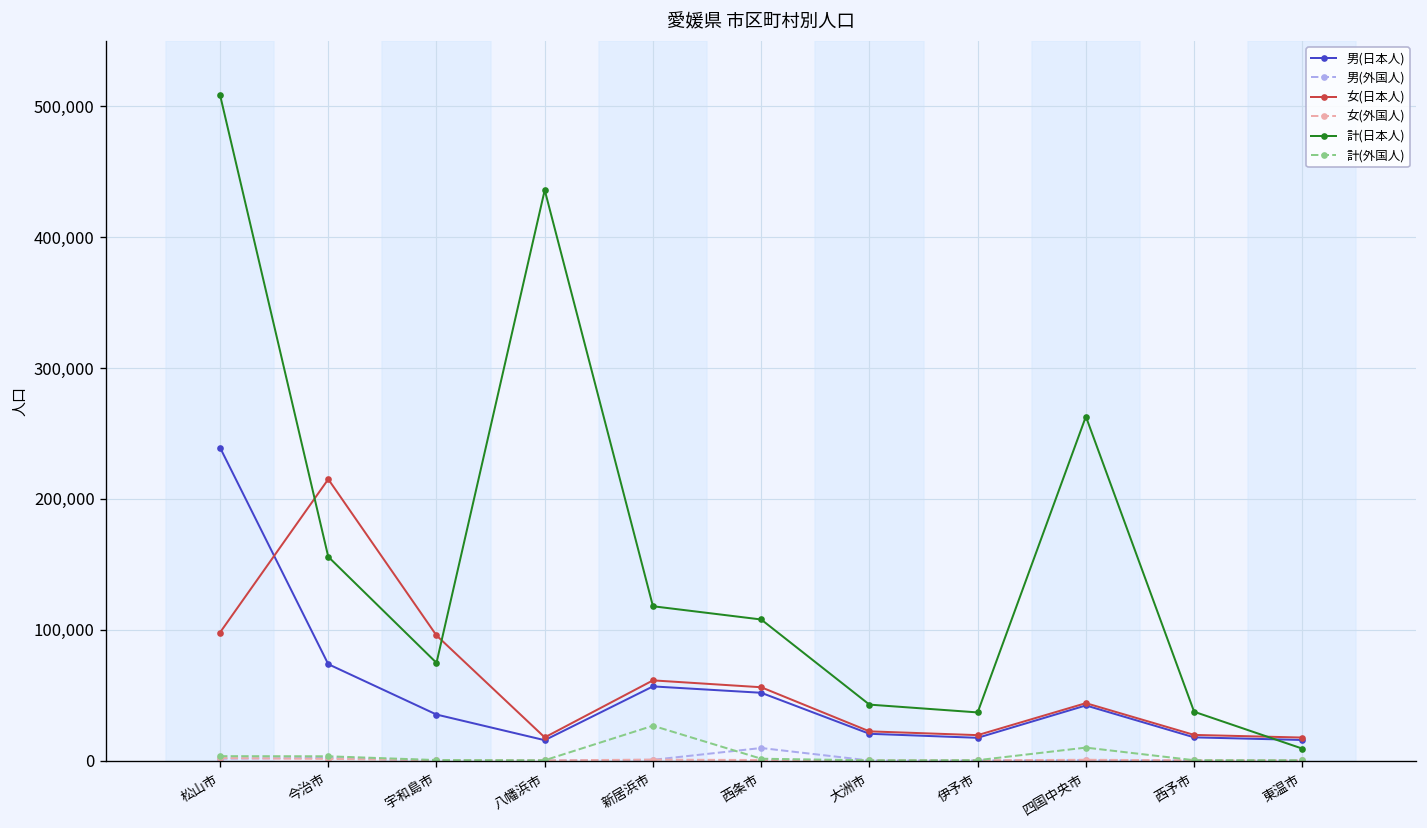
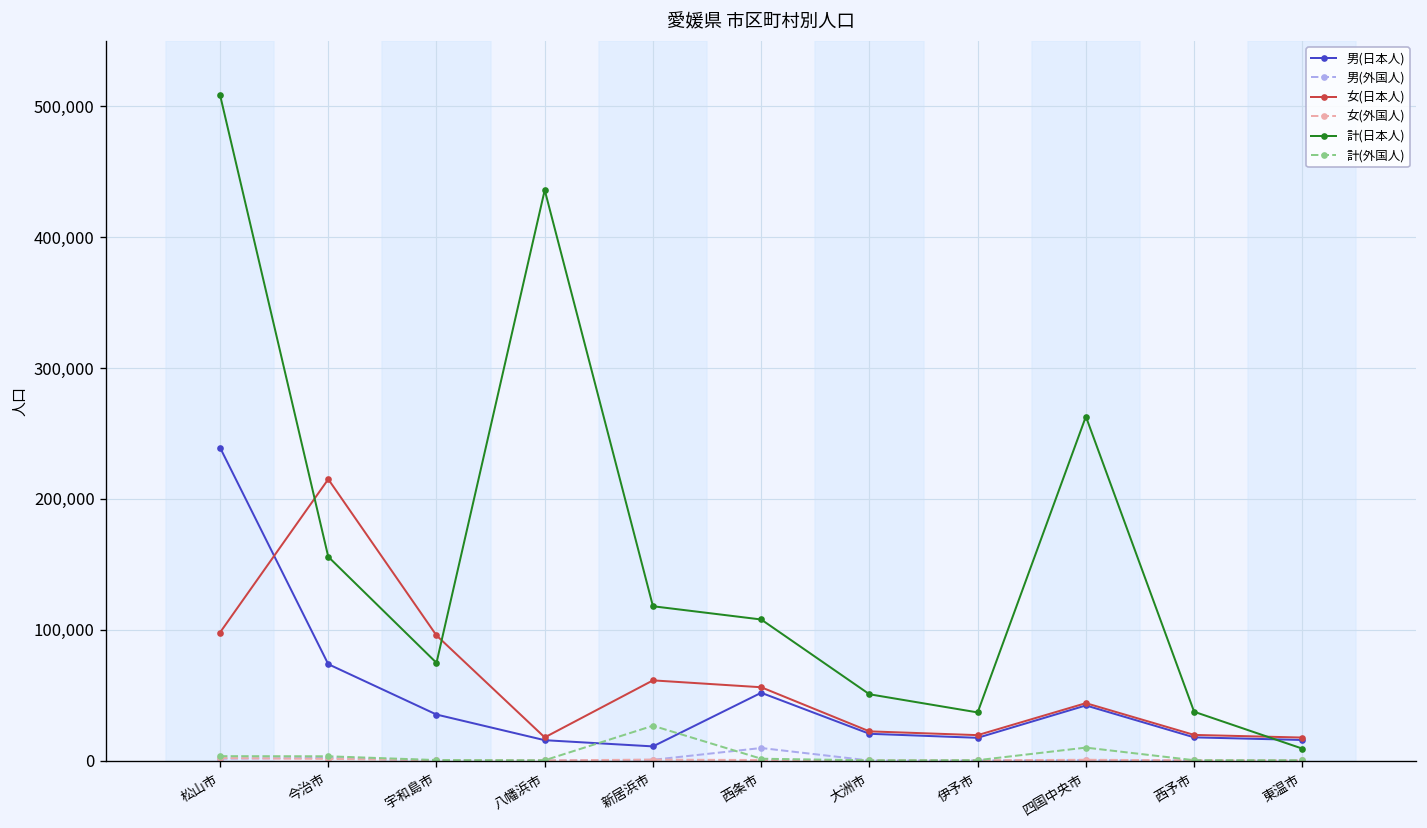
  {
    "男(日本人)": {
      "松山市": "239,000",
      "今治市": "74,000",
      "宇和島市": "35,000",
-     "新居浜市": "57,000",
+     "新居浜市": "11,000",
      "西条市": "52,000"
    },
    "男(外国人)": {
      "西条市": "10,000"
    },
    "女(日本人)": {
      "松山市": "98,000",
      "今治市": "215,000",
      "宇和島市": "96,000",
      "新居浜市": "61,000",
      "西条市": "56,000"
    },
    "計(日本人)": {
      "松山市": "509,000",
      "今治市": "156,000",
      "宇和島市": "75,000",
      "八幡浜市": "436,000",
      "新居浜市": "118,000",
      "西条市": "108,000",
-     "大洲市": "43,000",
+     "大洲市": "51,000",
      "伊予市": "37,000",
      "四国中央市": "263,000",
      "西予市": "37,000",
      "東温市": "9,000"
    },
    "計(外国人)": {
      "新居浜市": "27,000",
      "四国中央市": "10,000"
    }
  }
